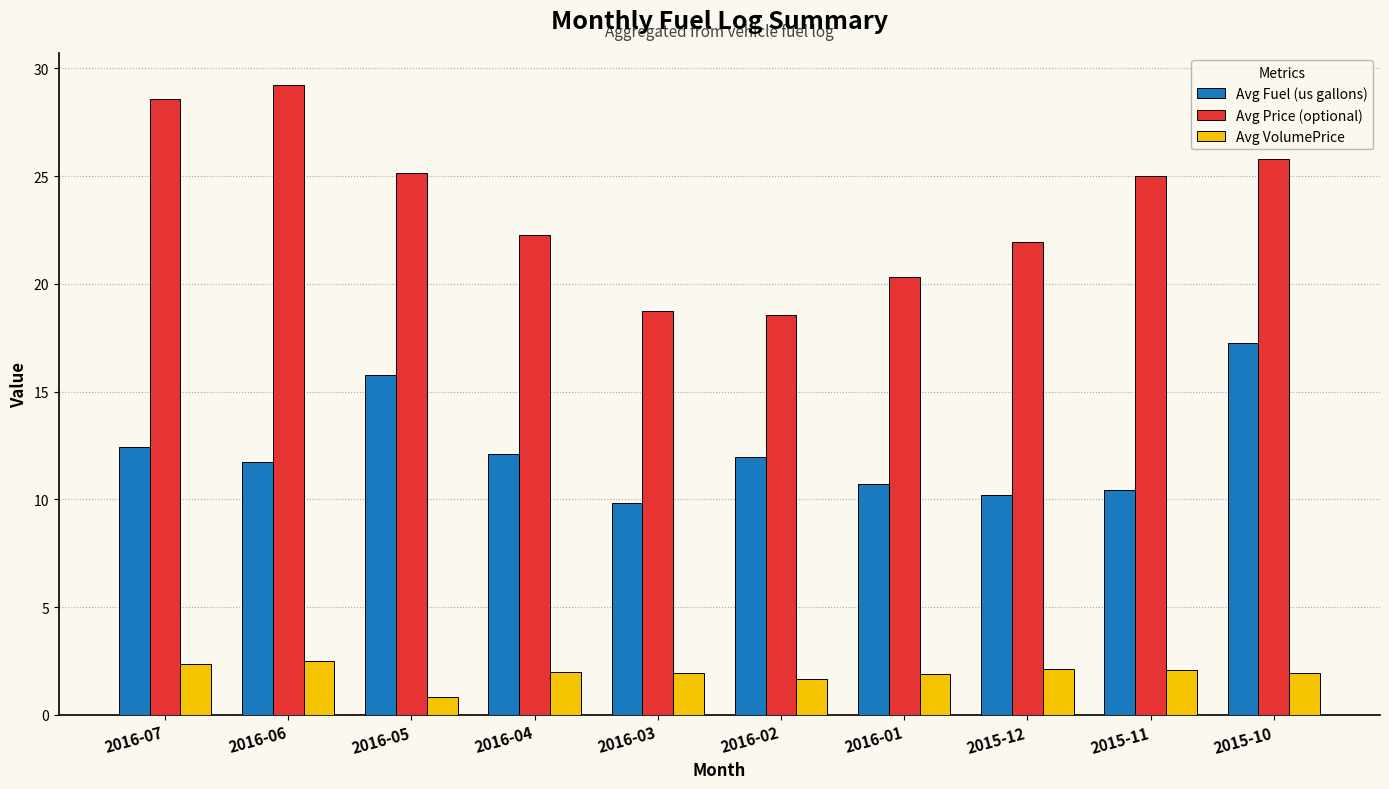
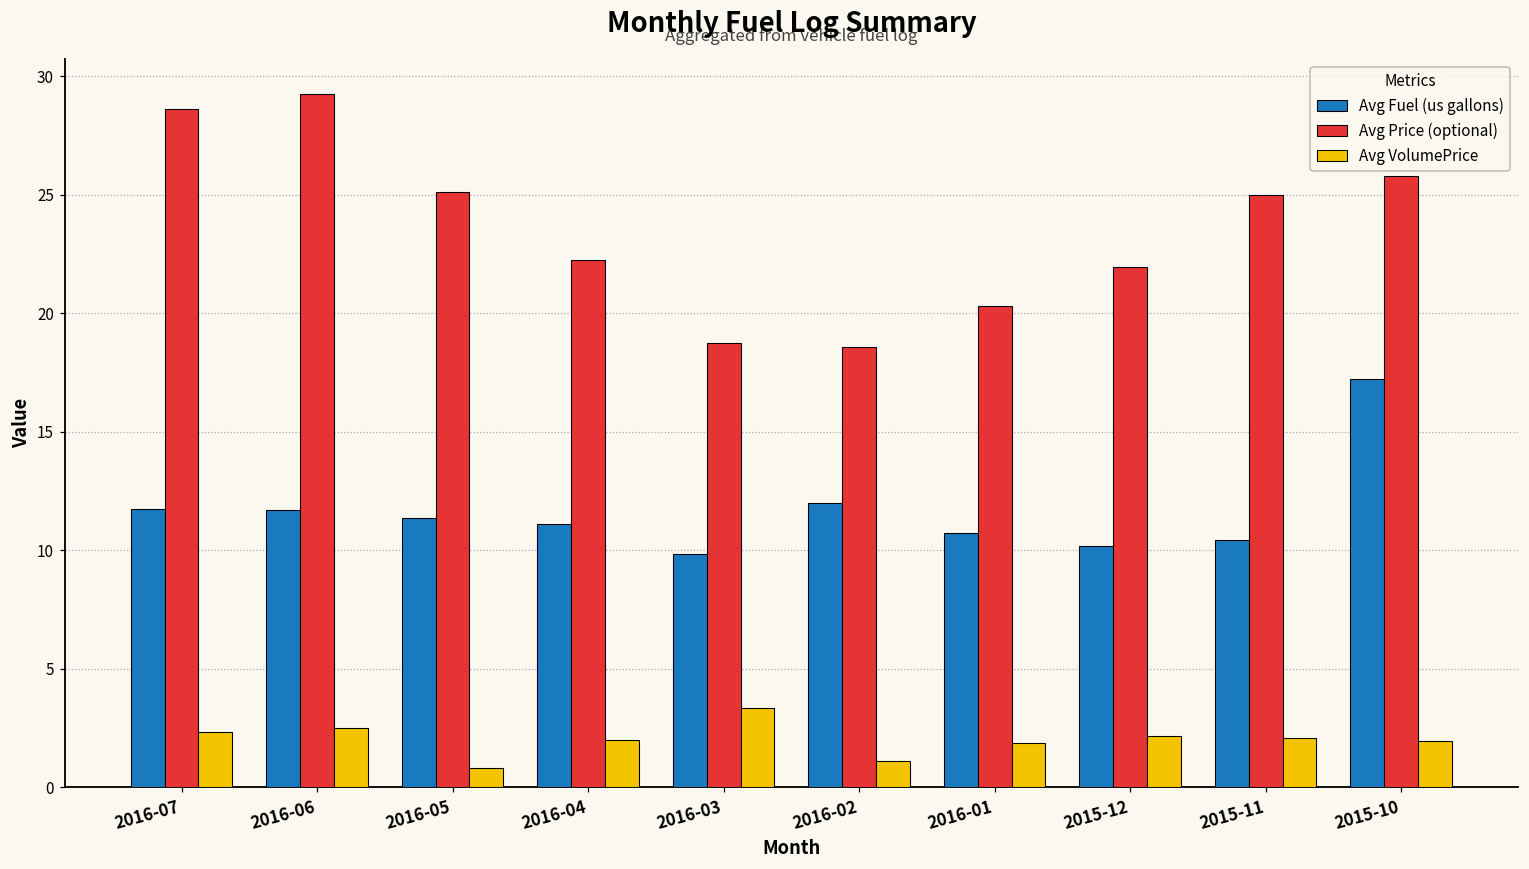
  {
    "Avg Fuel (us gallons)": {
-     "2016-07": 12.4,
+     "2016-07": 11.7,
      "2016-06": 11.7,
-     "2016-05": 15.8,
-     "2016-04": 12.1,
+     "2016-05": 11.4,
+     "2016-04": 11.1,
      "2016-03": 9.9,
      "2016-02": 12.0,
      "2016-01": 10.7,
      "2015-12": 10.2,
      "2015-11": 10.4,
      "2015-10": 17.3
    },
    "Avg Price (optional)": {
      "2016-07": 28.6,
      "2016-06": 29.3,
      "2016-05": 25.1,
      "2016-04": 22.3,
      "2016-03": 18.7,
      "2016-02": 18.6,
      "2016-01": 20.3,
      "2015-12": 21.9,
      "2015-11": 25.0,
      "2015-10": 25.8
    },
    "Avg VolumePrice": {
      "2016-07": 2.3,
      "2016-06": 2.5,
      "2016-05": 0.8,
      "2016-04": 2.0,
-     "2016-03": 1.9,
-     "2016-02": 1.6,
+     "2016-03": 3.4,
+     "2016-02": 1.1,
      "2016-01": 1.9,
      "2015-12": 2.1,
      "2015-11": 2.1,
      "2015-10": 2.0
    }
  }
